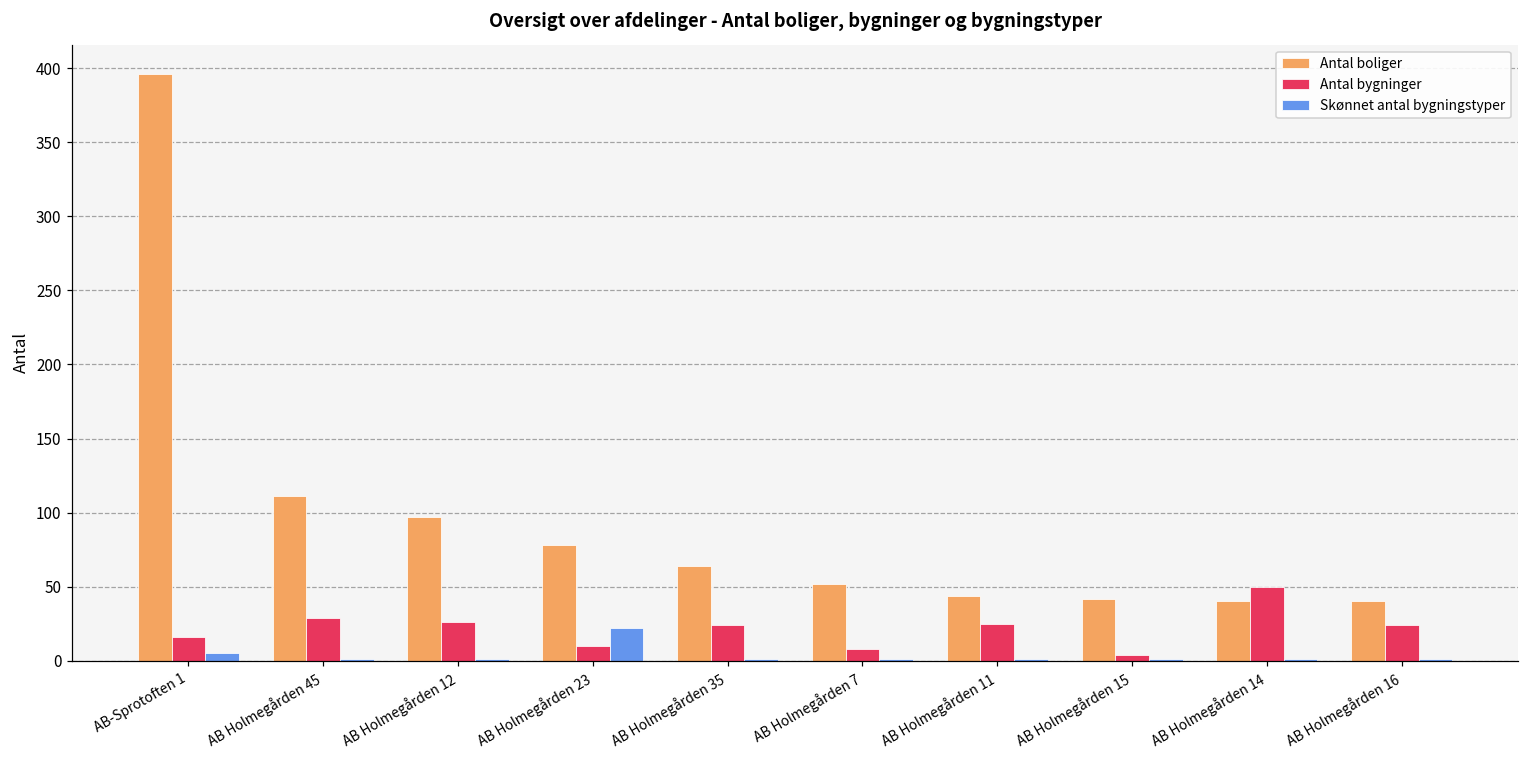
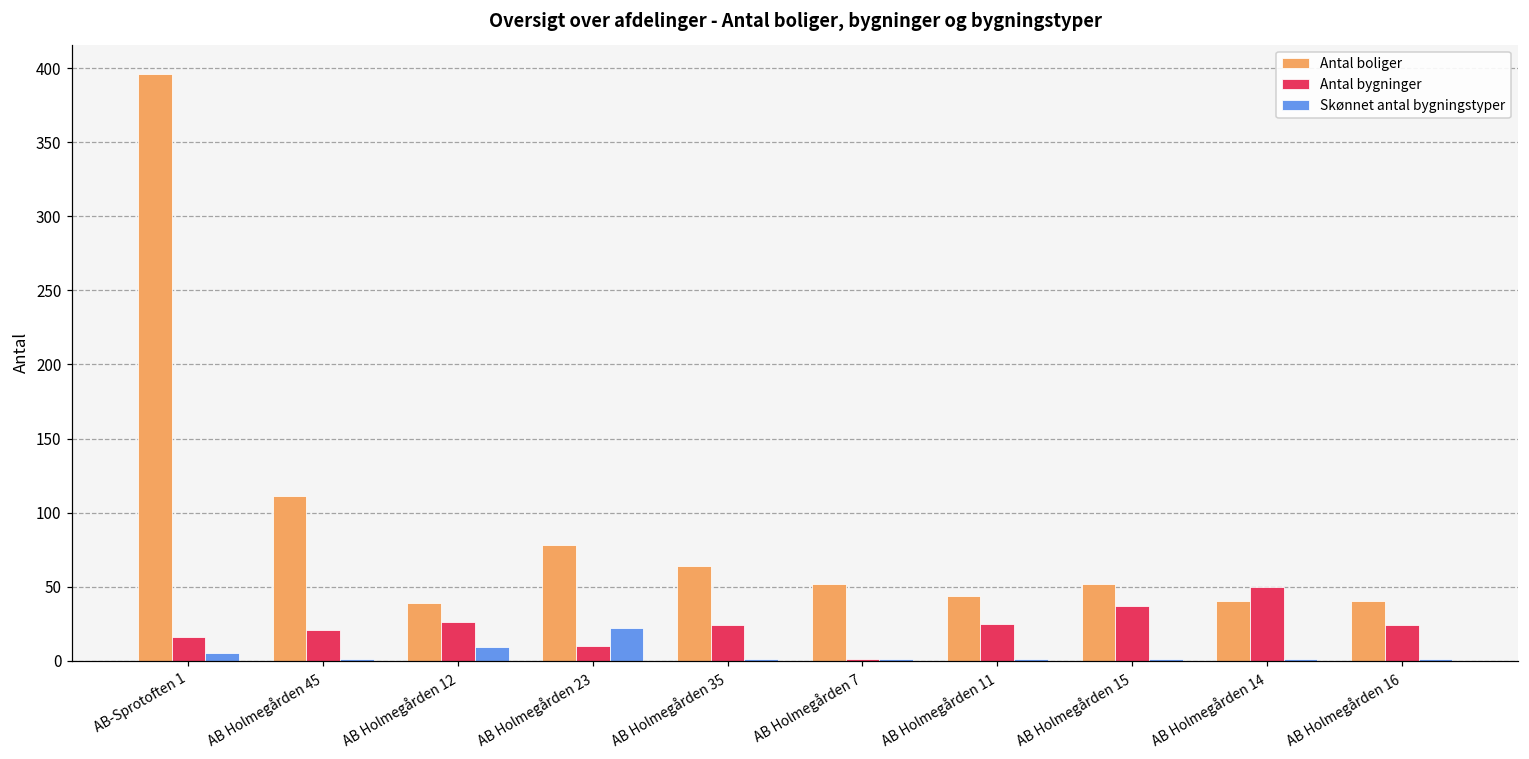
  {
    "Antal boliger": {
      "AB-Sprotoften 1": 396,
      "AB Holmegården 45": 111,
-     "AB Holmegården 12": 97,
+     "AB Holmegården 12": 39,
      "AB Holmegården 23": 78,
      "AB Holmegården 35": 64,
      "AB Holmegården 7": 52,
      "AB Holmegården 11": 44,
-     "AB Holmegården 15": 42,
+     "AB Holmegården 15": 52,
      "AB Holmegården 14": 40,
      "AB Holmegården 16": 40
    },
    "Antal bygninger": {
      "AB-Sprotoften 1": 16,
-     "AB Holmegården 45": 29,
+     "AB Holmegården 45": 21,
      "AB Holmegården 12": 26,
      "AB Holmegården 23": 10,
      "AB Holmegården 35": 24,
-     "AB Holmegården 7": 8,
+     "AB Holmegården 7": 1,
      "AB Holmegården 11": 25,
-     "AB Holmegården 15": 4,
+     "AB Holmegården 15": 37,
      "AB Holmegården 14": 50,
      "AB Holmegården 16": 24
    },
    "Skønnet antal bygningstyper": {
      "AB-Sprotoften 1": 5,
-     "AB Holmegården 12": 1,
+     "AB Holmegården 12": 9,
      "AB Holmegården 23": 22
    }
  }
